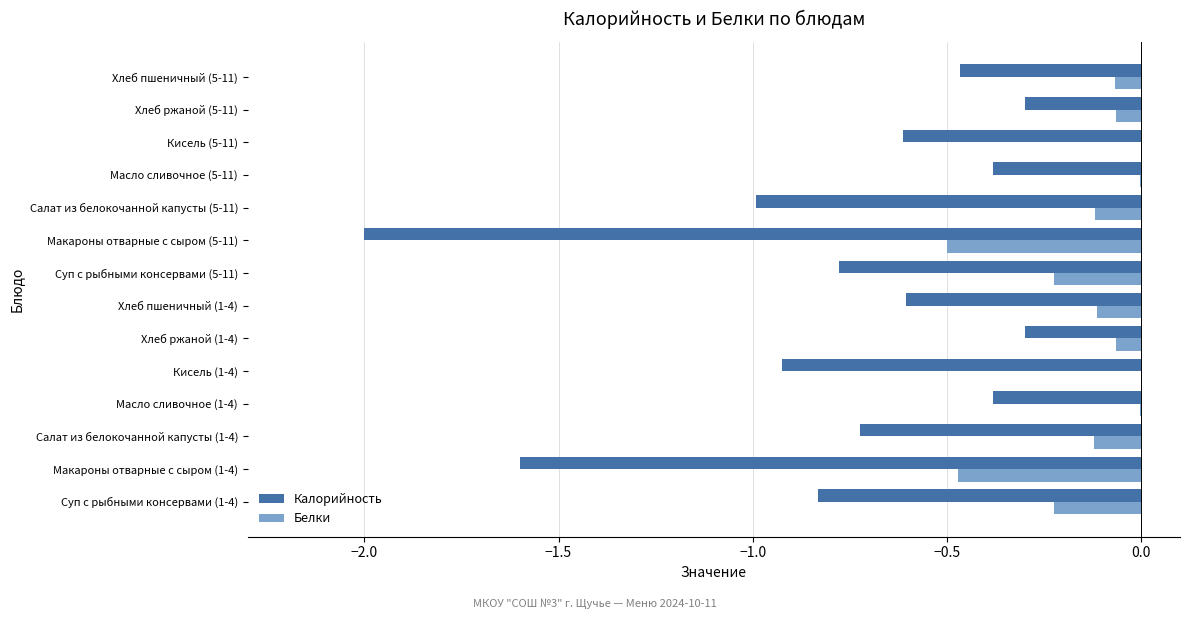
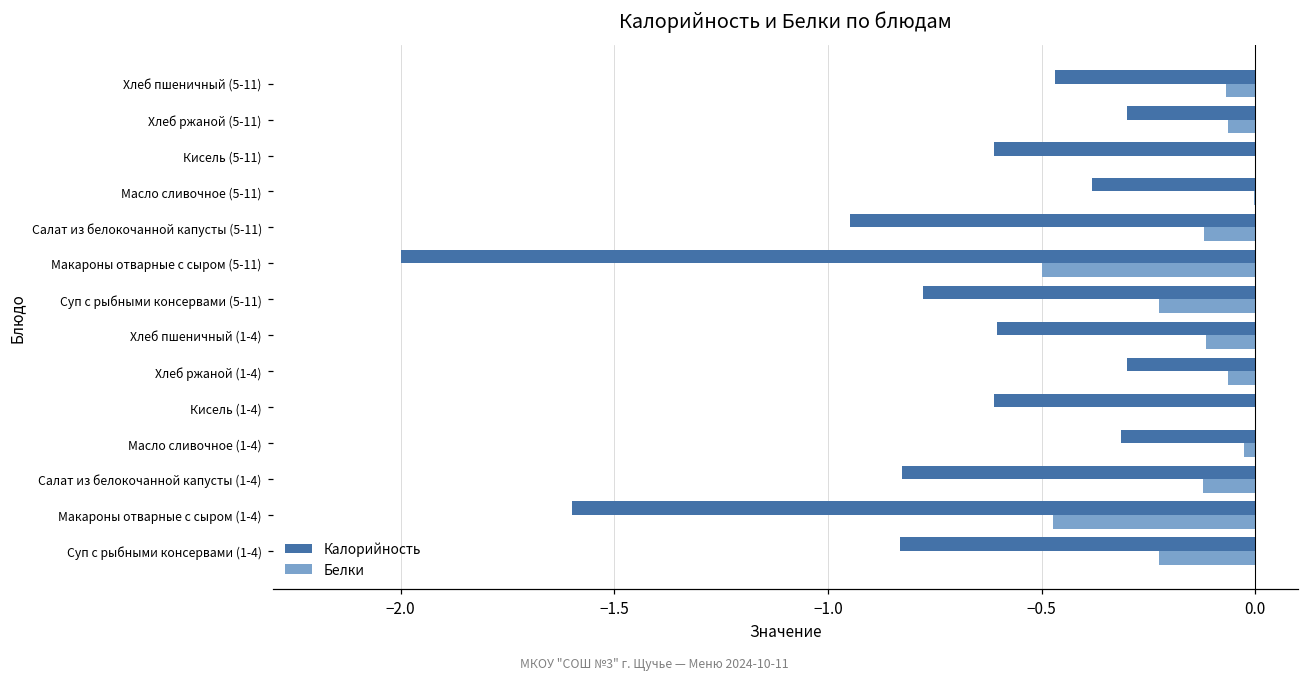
  {
    "Калорийность": {
      "Хлеб пшеничный (5-11)": -0.47,
      "Хлеб ржаной (5-11)": -0.30,
      "Кисель (5-11)": -0.61,
      "Масло сливочное (5-11)": -0.38,
-     "Салат из белокочанной капусты (5-11)": -0.99,
+     "Салат из белокочанной капусты (5-11)": -0.95,
      "Макароны отварные с сыром (5-11)": -2.00,
      "Суп с рыбными консервами (5-11)": -0.78,
      "Хлеб пшеничный (1-4)": -0.60,
      "Хлеб ржаной (1-4)": -0.30,
-     "Кисель (1-4)": -0.93,
-     "Масло сливочное (1-4)": -0.38,
-     "Салат из белокочанной капусты (1-4)": -0.72,
+     "Кисель (1-4)": -0.61,
+     "Масло сливочное (1-4)": -0.31,
+     "Салат из белокочанной капусты (1-4)": -0.83,
      "Макароны отварные с сыром (1-4)": -1.60,
      "Суп с рыбными консервами (1-4)": -0.83
    },
    "Белки": {
      "Хлеб пшеничный (5-11)": -0.07,
      "Хлеб ржаной (5-11)": -0.06,
      "Кисель (5-11)": 0.00,
      "Салат из белокочанной капусты (5-11)": -0.12,
      "Макароны отварные с сыром (5-11)": -0.50,
      "Суп с рыбными консервами (5-11)": -0.22,
      "Хлеб пшеничный (1-4)": -0.11,
      "Хлеб ржаной (1-4)": -0.06,
      "Кисель (1-4)": 0.00,
-     "Масло сливочное (1-4)": 0.00,
+     "Масло сливочное (1-4)": -0.03,
      "Салат из белокочанной капусты (1-4)": -0.12,
      "Макароны отварные с сыром (1-4)": -0.47,
      "Суп с рыбными консервами (1-4)": -0.22
    }
  }
